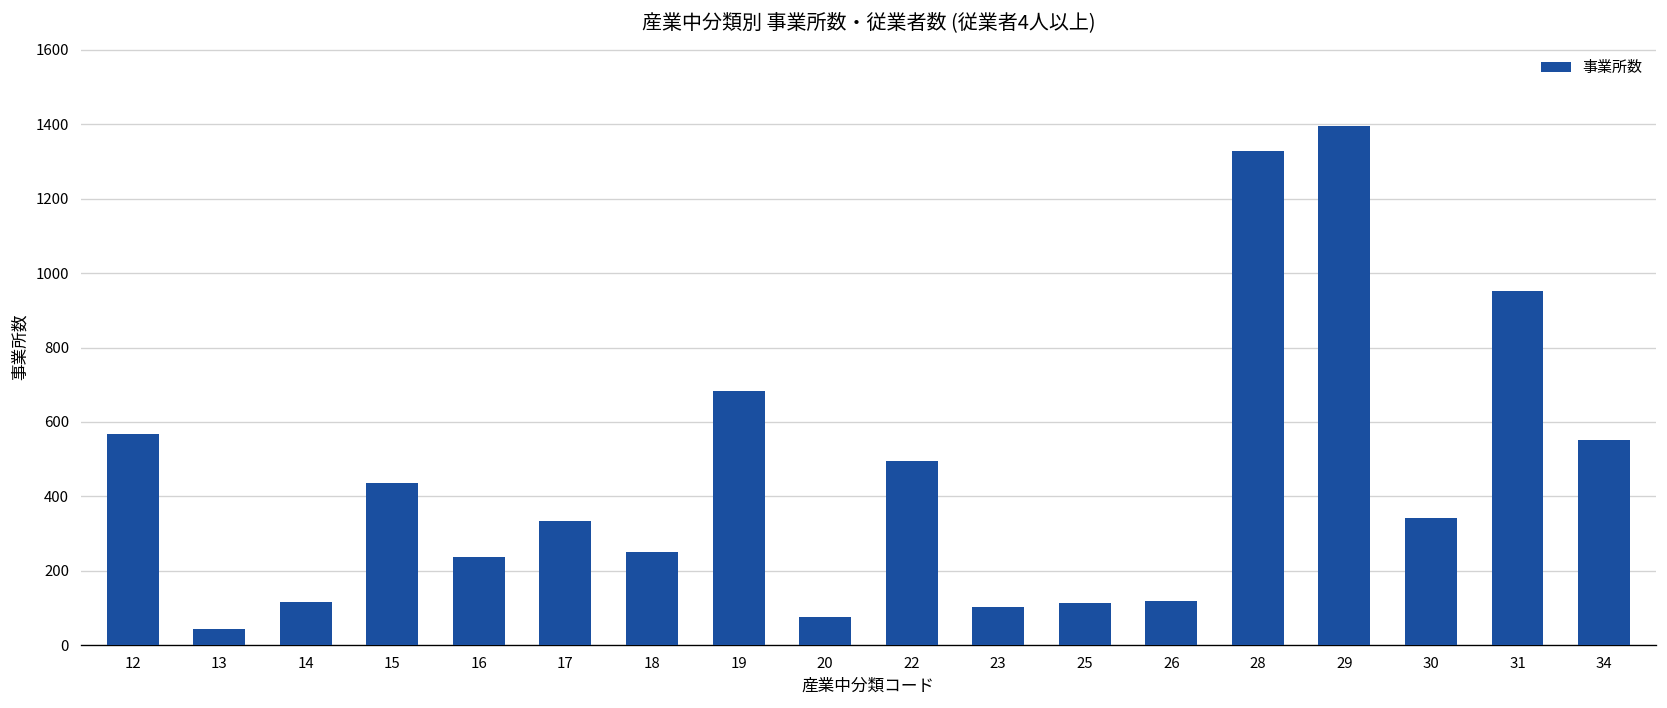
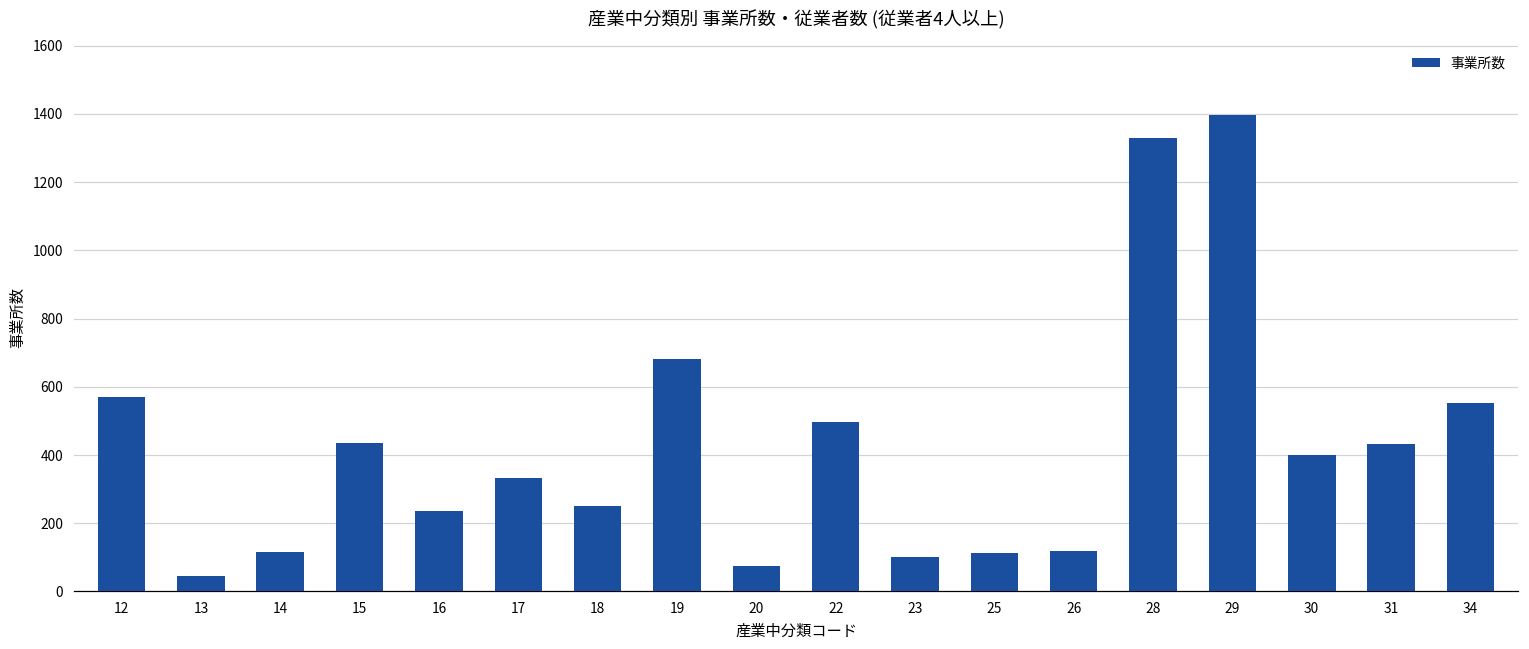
  {
    "12": 570,
    "13": 50,
    "14": 120,
    "15": 440,
    "16": 240,
    "17": 330,
    "18": 250,
    "19": 680,
    "20": 80,
    "22": 500,
    "23": 100,
    "25": 110,
    "26": 120,
    "28": 1330,
    "29": 1400,
-   "30": 340,
-   "31": 950,
+   "30": 400,
+   "31": 430,
    "34": 550
  }
